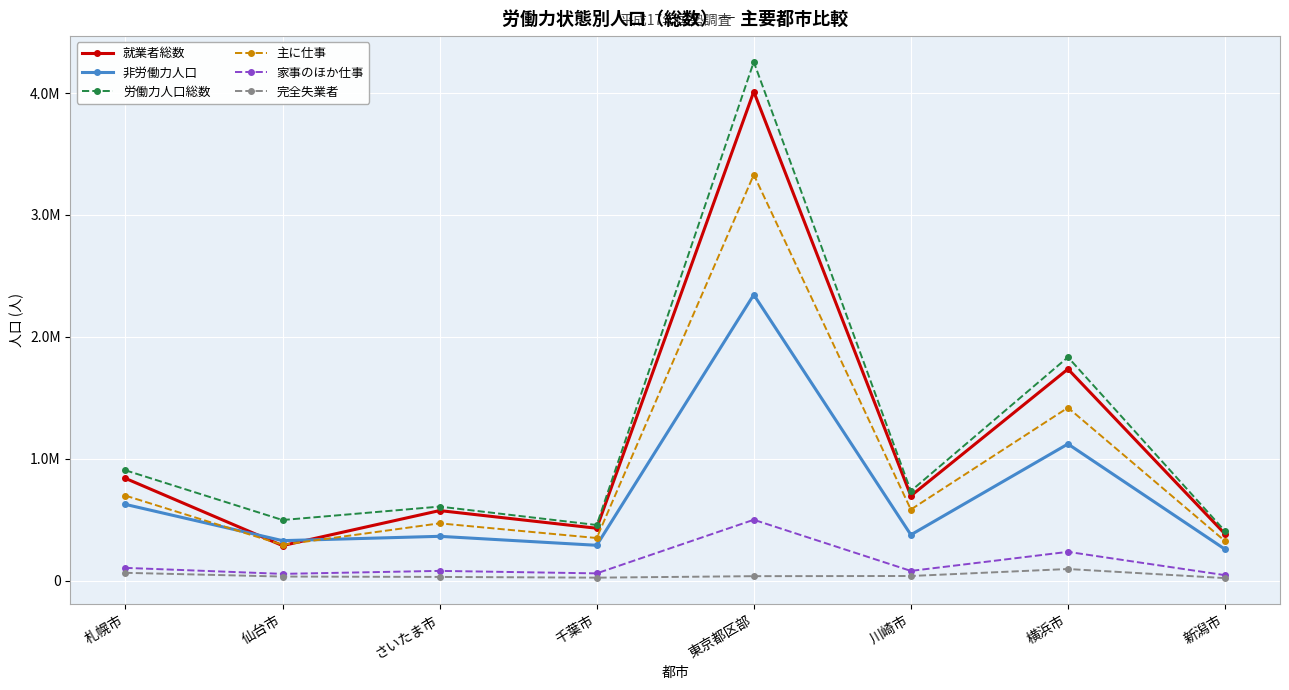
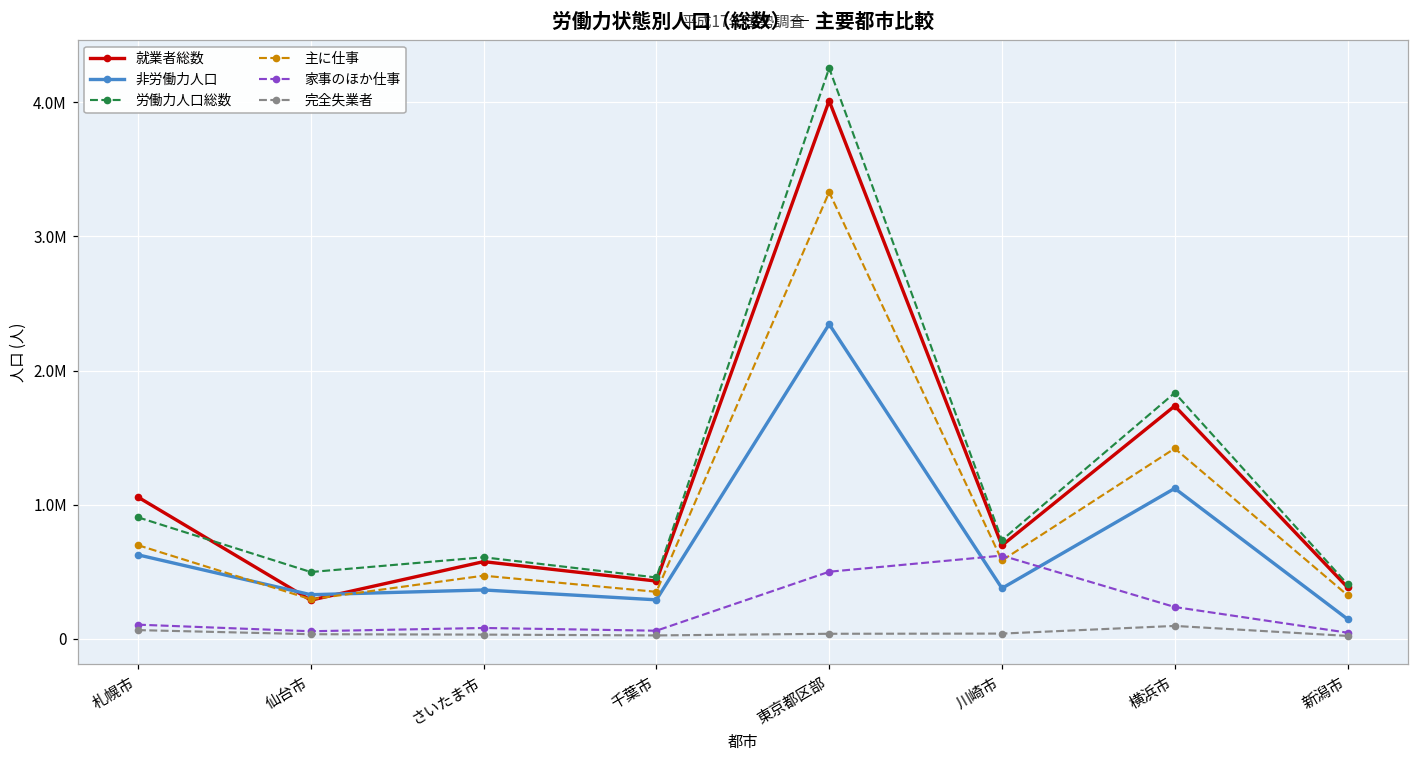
  {
    "就業者総数": {
-     "札幌市": 840000,
+     "札幌市": 1060000,
      "さいたま市": 580000,
      "千葉市": 430000,
      "東京都区部": 4010000,
      "川崎市": 700000,
      "横浜市": 1740000,
      "新潟市": 380000
    },
    "非労働力人口": {
      "札幌市": 630000,
      "仙台市": 330000,
      "さいたま市": 370000,
      "千葉市": 290000,
      "東京都区部": 2350000,
      "川崎市": 380000,
      "横浜市": 1120000,
-     "新潟市": 260000
+     "新潟市": 150000
    },
    "労働力人口総数": {
      "札幌市": 910000,
      "仙台市": 500000,
      "さいたま市": 610000,
      "千葉市": 460000,
      "東京都区部": 4260000,
      "川崎市": 740000,
      "横浜市": 1830000,
      "新潟市": 410000
    },
    "主に仕事": {
      "札幌市": 700000,
      "さいたま市": 470000,
      "千葉市": 350000,
      "東京都区部": 3330000,
      "川崎市": 590000,
      "横浜市": 1420000,
      "新潟市": 330000
    },
    "家事のほか仕事": {
      "札幌市": 110000,
      "仙台市": 60000,
      "さいたま市": 80000,
      "千葉市": 60000,
      "東京都区部": 500000,
-     "川崎市": 80000,
+     "川崎市": 620000,
      "横浜市": 240000,
      "新潟市": 50000
    },
    "完全失業者": {
      "札幌市": 70000,
      "仙台市": 40000,
      "さいたま市": 30000,
      "千葉市": 30000,
      "東京都区部": 40000,
      "川崎市": 40000,
      "横浜市": 100000,
      "新潟市": 20000
    }
  }
